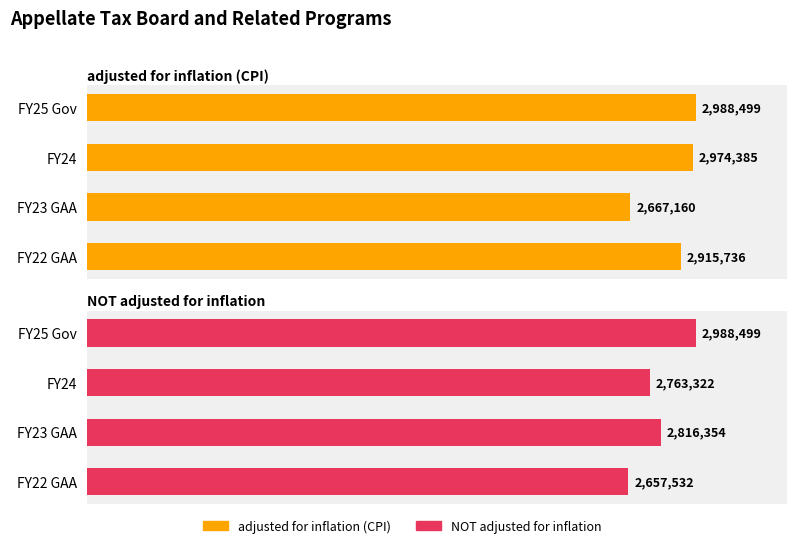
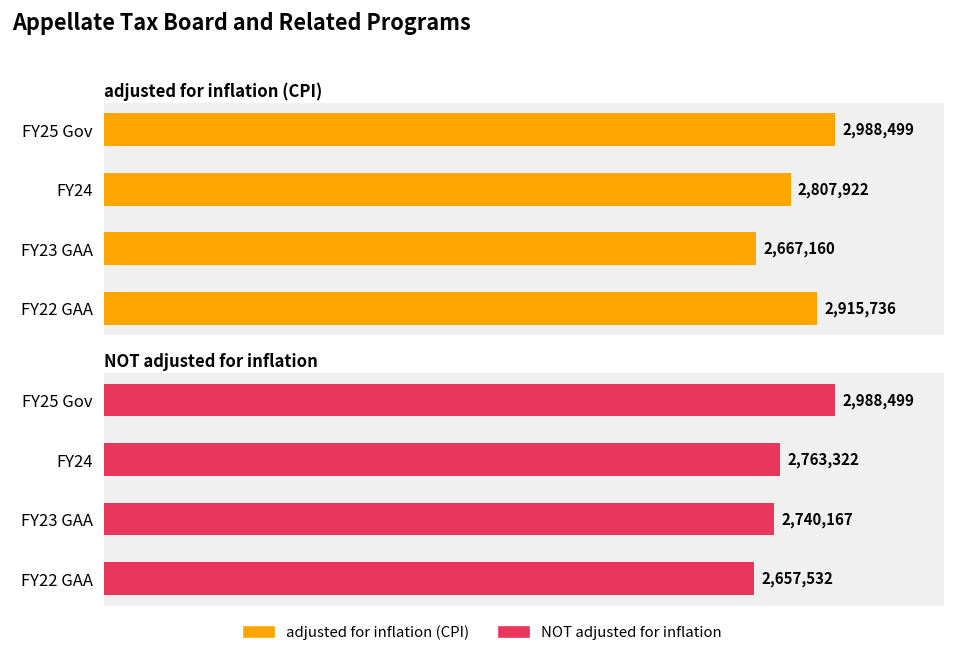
  {
    "adjusted for inflation (CPI)": {
      "FY25 Gov": "2,988,499",
-     "FY24": "2,974,385",
+     "FY24": "2,807,922",
      "FY23 GAA": "2,667,160",
      "FY22 GAA": "2,915,736"
    },
    "NOT adjusted for inflation": {
      "FY25 Gov": "2,988,499",
      "FY24": "2,763,322",
-     "FY23 GAA": "2,816,354",
+     "FY23 GAA": "2,740,167",
      "FY22 GAA": "2,657,532"
    }
  }
